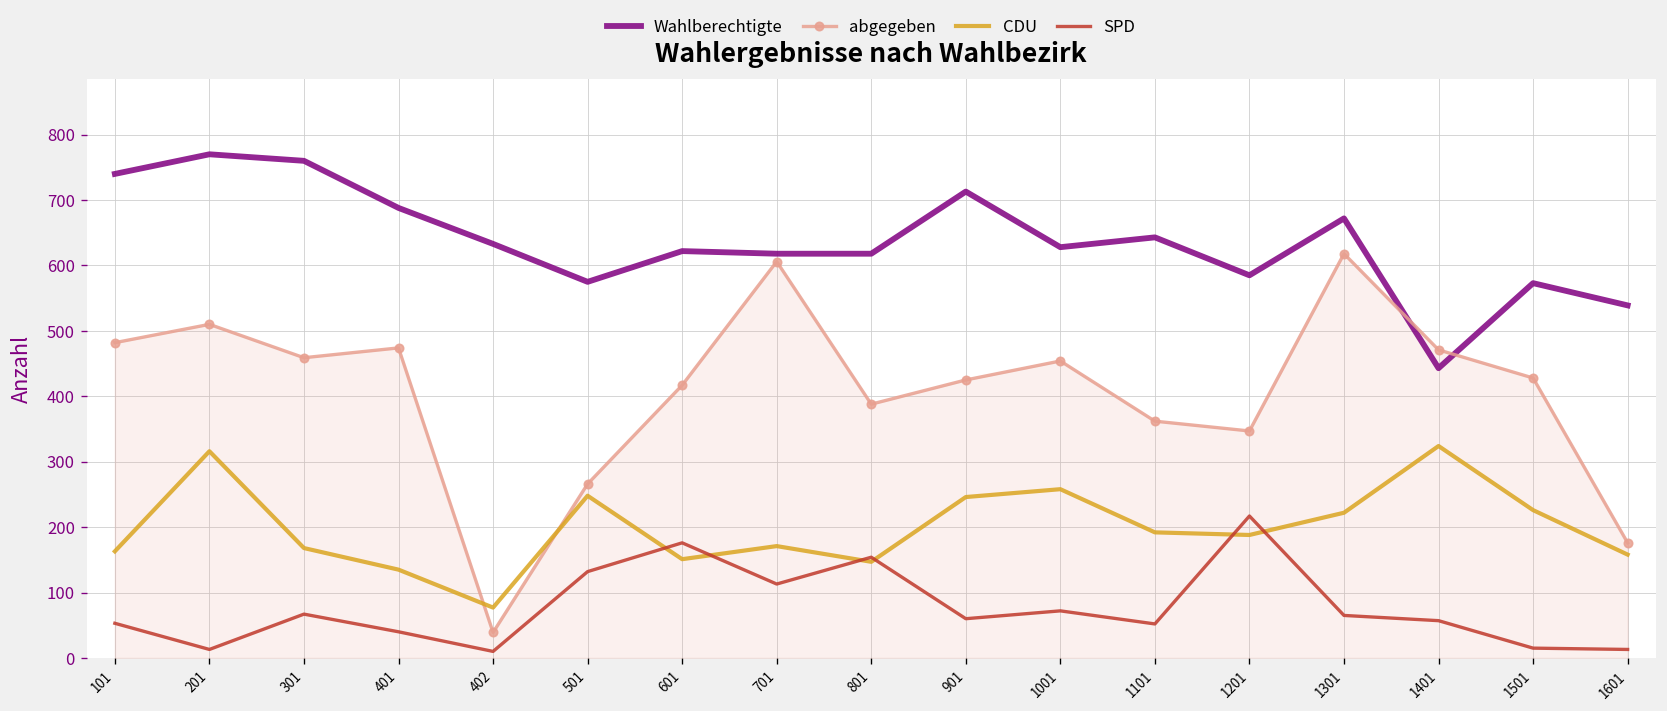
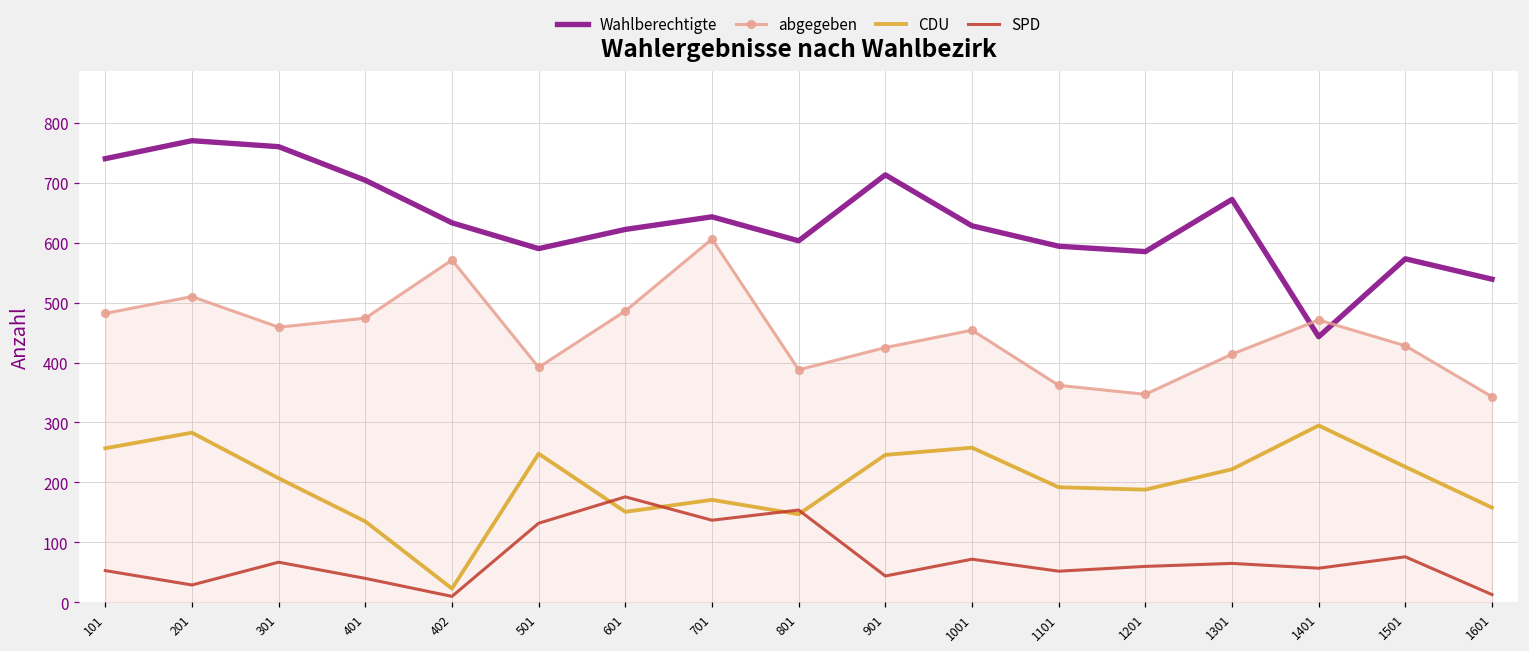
  {
    "Wahlberechtigte": {
      "101": 740,
      "201": 770,
      "301": 760,
-     "401": 690,
+     "401": 700,
      "402": 630,
-     "501": 580,
+     "501": 590,
      "601": 620,
-     "701": 620,
-     "801": 620,
+     "701": 640,
+     "801": 600,
      "901": 710,
      "1001": 630,
-     "1101": 640,
+     "1101": 590,
      "1201": 590,
      "1301": 670,
      "1401": 440,
      "1501": 570,
      "1601": 540
    },
    "abgegeben": {
      "101": 480,
      "201": 510,
      "301": 460,
      "401": 470,
-     "402": 40,
-     "501": 270,
-     "601": 420,
+     "402": 570,
+     "501": 390,
+     "601": 490,
      "701": 610,
      "801": 390,
      "901": 430,
      "1001": 450,
      "1101": 360,
      "1201": 350,
-     "1301": 620,
+     "1301": 410,
      "1401": 470,
      "1501": 430,
-     "1601": 180
+     "1601": 340
    },
    "CDU": {
-     "101": 160,
-     "201": 320,
-     "301": 170,
+     "101": 260,
+     "201": 280,
+     "301": 210,
      "401": 140,
-     "402": 80,
+     "402": 20,
      "501": 250,
      "601": 150,
      "701": 170,
      "801": 150,
      "901": 250,
      "1001": 260,
      "1101": 190,
      "1201": 190,
      "1301": 220,
-     "1401": 320,
+     "1401": 300,
      "1501": 230,
      "1601": 160
    },
    "SPD": {
      "101": 50,
-     "201": 10,
+     "201": 30,
      "301": 70,
      "401": 40,
      "402": 10,
      "501": 130,
      "601": 180,
-     "701": 110,
+     "701": 140,
      "801": 150,
-     "901": 60,
+     "901": 40,
      "1001": 70,
      "1101": 50,
-     "1201": 220,
+     "1201": 60,
      "1301": 70,
      "1401": 60,
-     "1501": 20,
+     "1501": 80,
      "1601": 10
    }
  }
